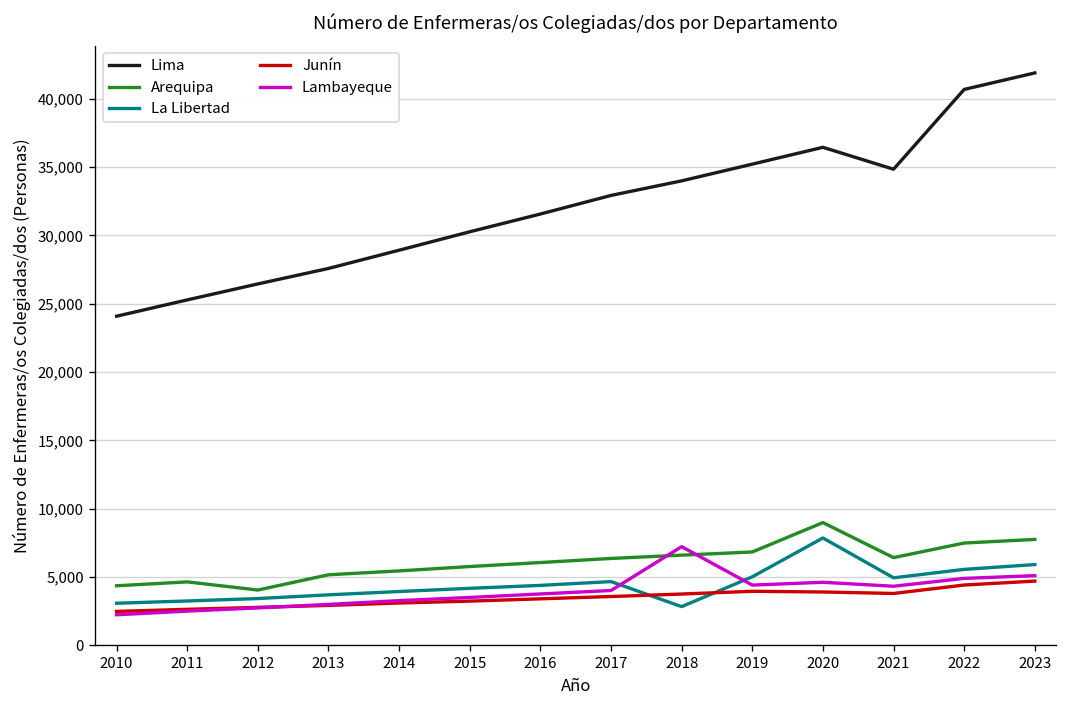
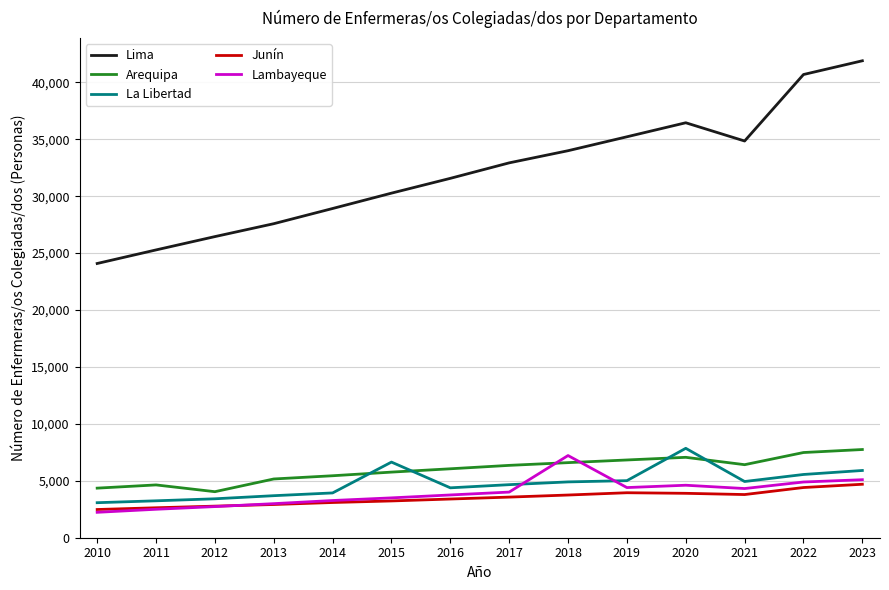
  {
    "Lima": {
      "2010": "24,100",
      "2011": "25,300",
      "2012": "26,400",
      "2013": "27,600",
      "2014": "28,900",
      "2015": "30,300",
      "2016": "31,600",
      "2017": "32,900",
      "2018": "34,000",
      "2019": "35,200",
      "2020": "36,400",
      "2021": "34,800",
      "2022": "40,700",
      "2023": "41,900"
    },
    "Arequipa": {
      "2010": "4,400",
      "2011": "4,600",
      "2012": "4,000",
      "2013": "5,200",
      "2014": "5,400",
      "2015": "5,800",
      "2016": "6,100",
      "2017": "6,400",
      "2018": "6,600",
      "2019": "6,800",
-     "2020": "9,000",
+     "2020": "7,100",
      "2021": "6,400",
      "2022": "7,500",
      "2023": "7,700"
    },
    "La Libertad": {
      "2010": "3,100",
      "2011": "3,200",
      "2012": "3,400",
      "2013": "3,700",
      "2014": "3,900",
-     "2015": "4,200",
+     "2015": "6,600",
      "2016": "4,400",
      "2017": "4,700",
-     "2018": "2,800",
+     "2018": "4,900",
      "2019": "5,000",
      "2020": "7,900",
      "2021": "4,900",
      "2022": "5,600",
      "2023": "5,900"
    },
    "Junín": {
      "2010": "2,500",
      "2015": "3,200",
      "2016": "3,400",
      "2017": "3,600",
      "2018": "3,800",
      "2019": "4,000",
      "2020": "3,900",
      "2021": "3,800",
      "2022": "4,400",
      "2023": "4,700"
    },
    "Lambayeque": {
      "2010": "2,200",
      "2015": "3,500",
      "2016": "3,800",
      "2017": "4,000",
      "2018": "7,200",
      "2019": "4,400",
      "2020": "4,600",
      "2021": "4,300",
      "2022": "4,900",
      "2023": "5,100"
    }
  }
